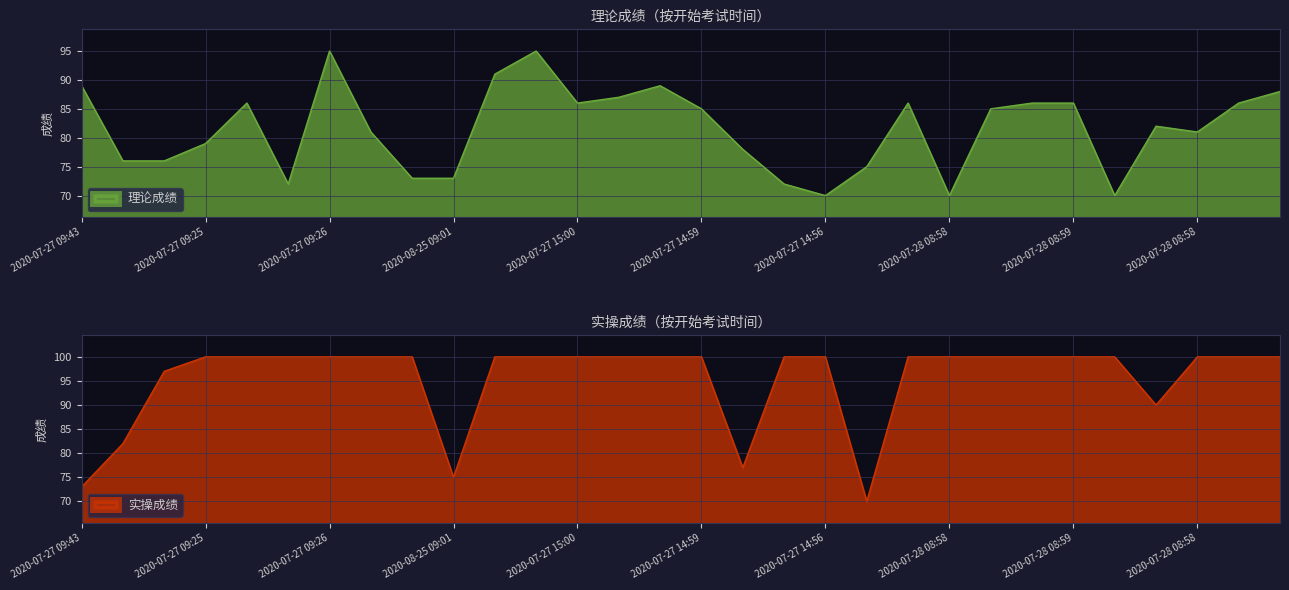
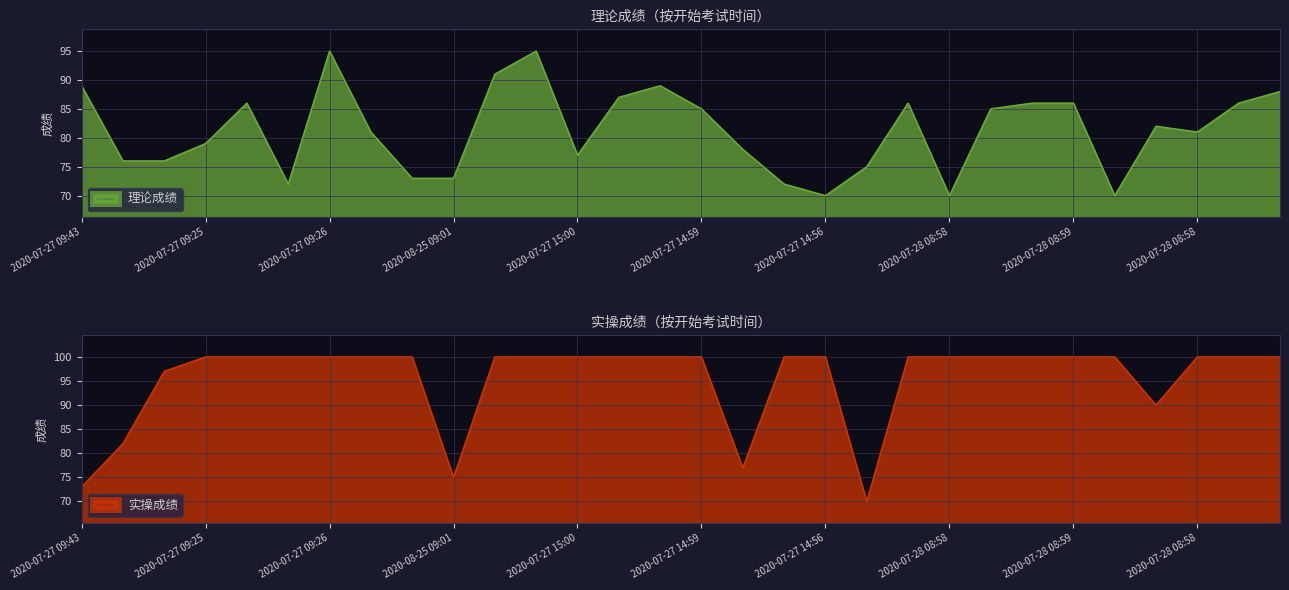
  {
    "理论成绩（按开始考试时间）": {
      "2020-07-27 09:43": 89,
-     "2020-07-27 15:00": 86,
+     "2020-07-27 15:00": 77,
      "2020-07-27 14:56": 70
    },
    "实操成绩（按开始考试时间）": {
      "2020-07-27 09:43": 73,
      "2020-07-27 15:00": 100,
      "2020-07-27 14:56": 100
    }
  }
